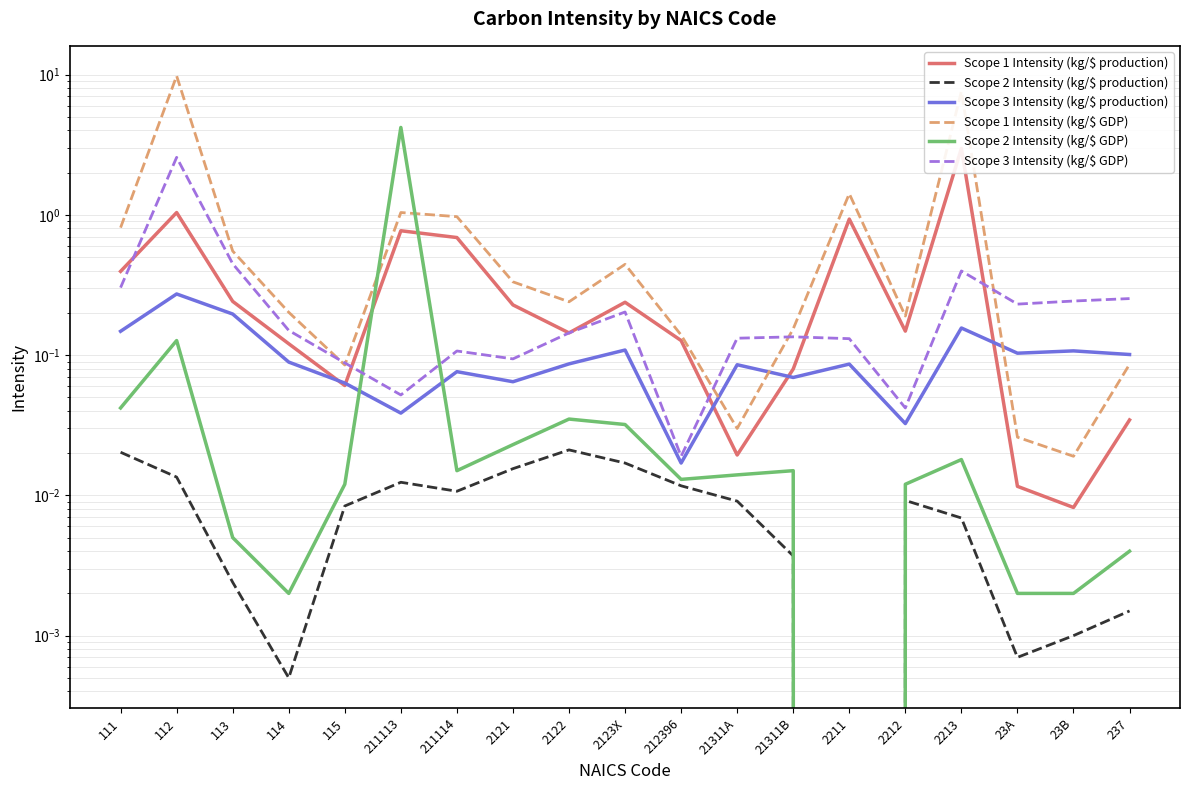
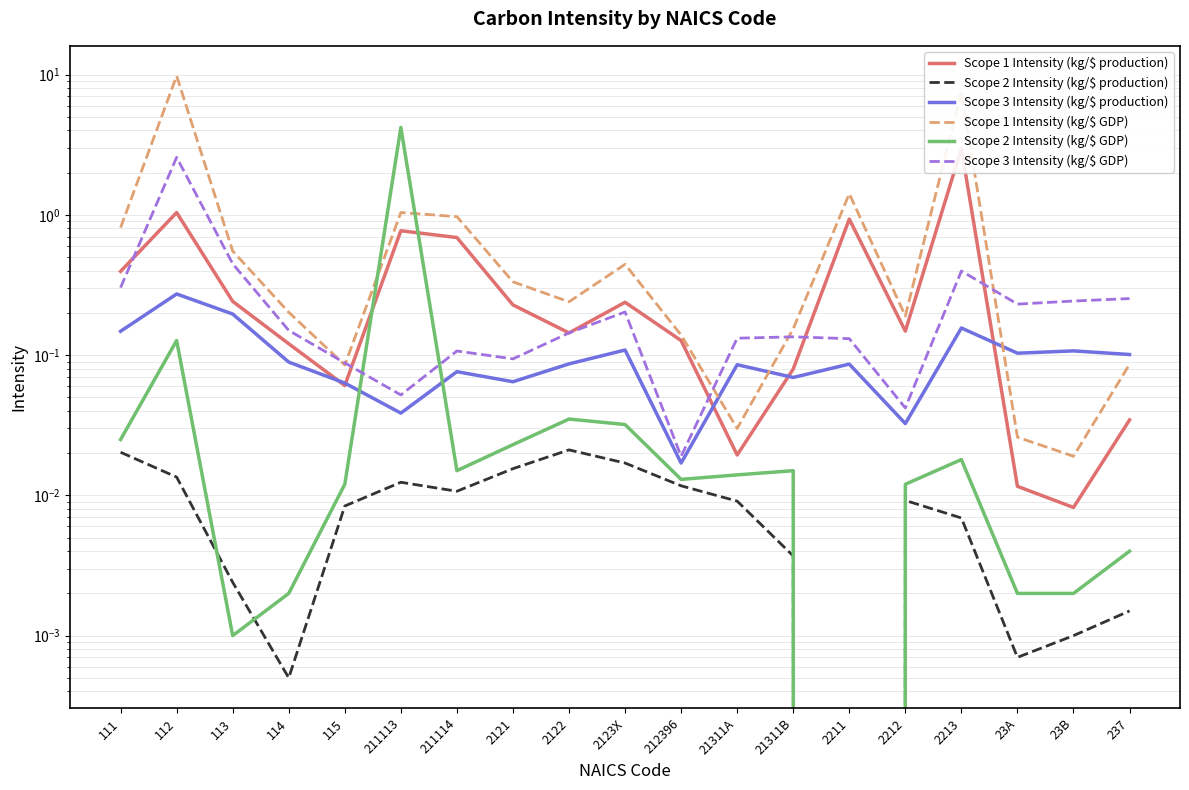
  {
    "Scope 2 Intensity (kg/$ production)": {
      "111": 0.020,
      "112": 0.014,
      "113": 0.0024,
      "114": 0.00050,
      "115": 0.008,
      "211113": 0.012,
      "211114": 0.011,
      "2121": 0.016,
      "2122": 0.021,
      "2123X": 0.017,
      "212396": 0.012,
      "21311A": 0.009,
      "21311B": 0.0037,
      "2212": 0.009,
      "2213": 0.007,
      "23A": 0.0007,
      "23B": 0.001,
      "237": 0.0015
    },
    "Scope 2 Intensity (kg/$ GDP)": {
-     "111": 0.042,
+     "111": 0.025,
      "112": 0.13,
-     "113": 0.005,
+     "113": 0.001,
      "114": 0.002,
      "115": 0.012,
      "211113": 4.2,
      "211114": 0.015,
      "2121": 0.023,
      "2122": 0.035,
      "2123X": 0.032,
      "212396": 0.013,
      "21311A": 0.014,
      "21311B": 0.015,
      "2212": 0.012,
      "2213": 0.018,
      "23A": 0.002,
      "23B": 0.002,
      "237": 0.004
    }
  }
